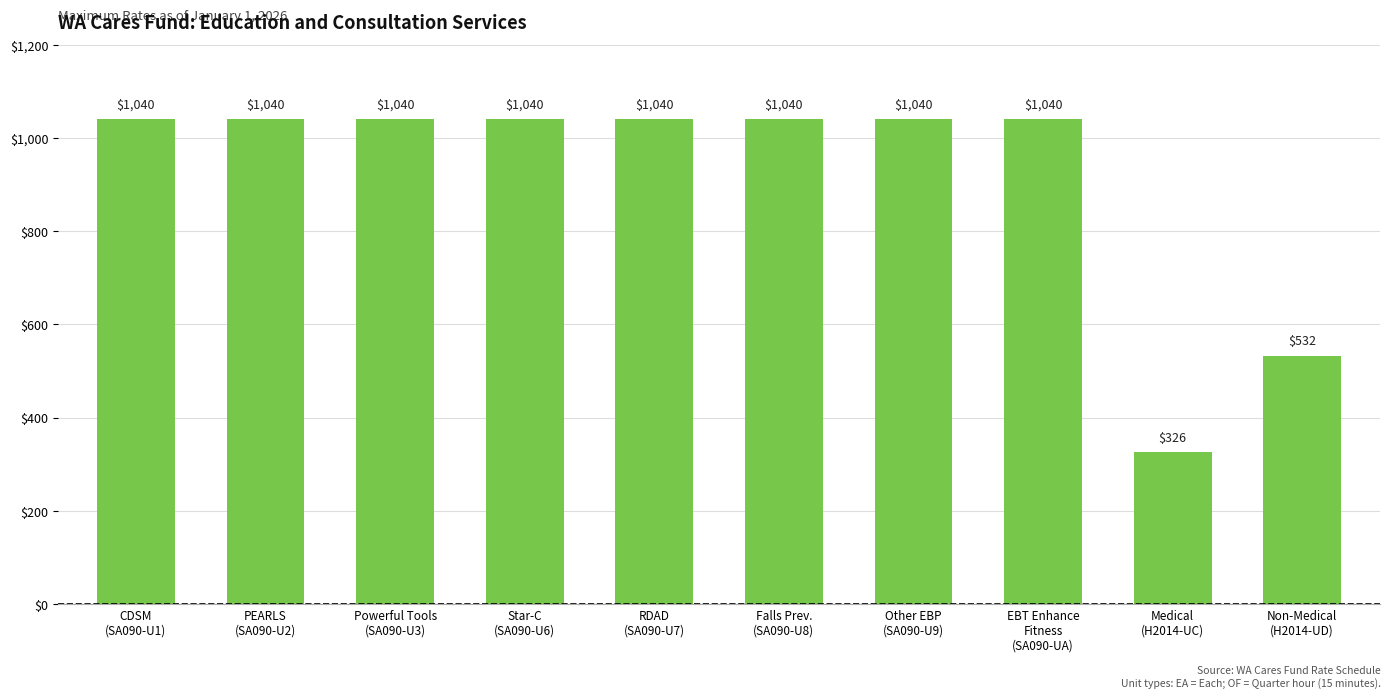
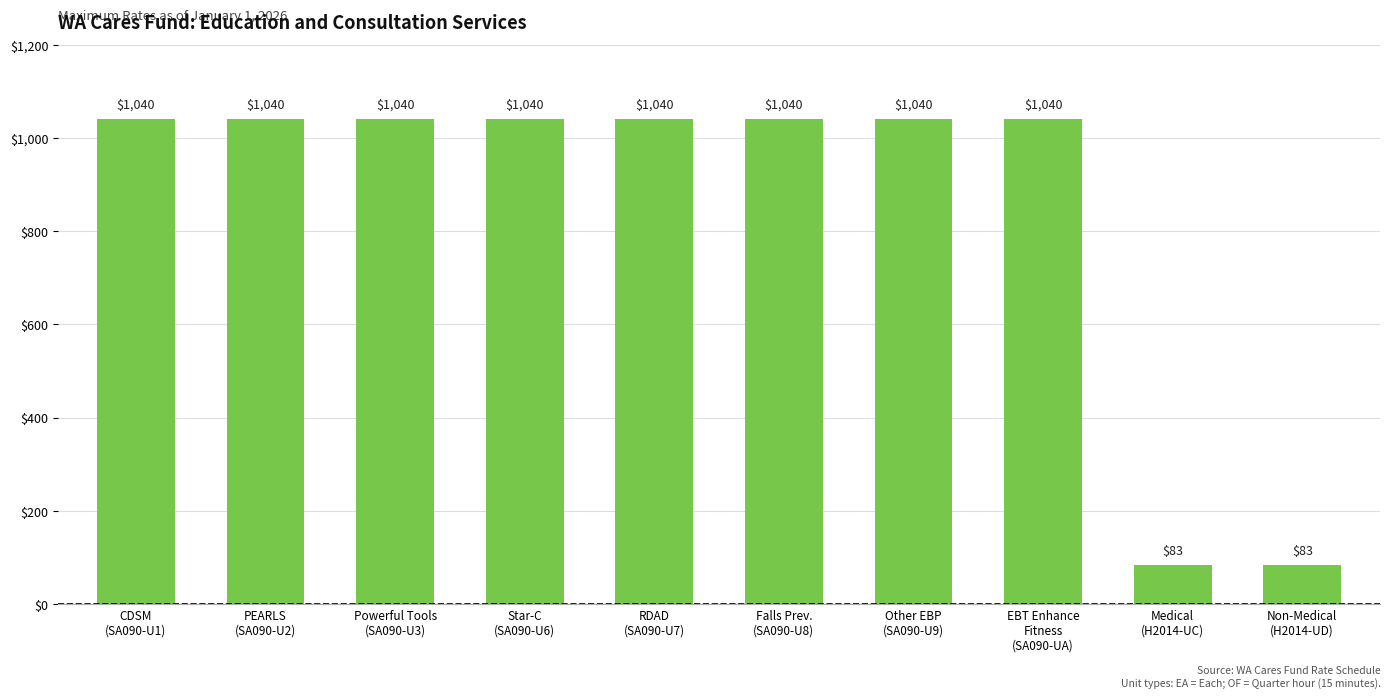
  {
    "CDSM (SA090-U1)": "$1,040",
    "PEARLS (SA090-U2)": "$1,040",
    "Powerful Tools (SA090-U3)": "$1,040",
    "Star-C (SA090-U6)": "$1,040",
    "RDAD (SA090-U7)": "$1,040",
    "Falls Prev. (SA090-U8)": "$1,040",
    "Other EBP (SA090-U9)": "$1,040",
    "EBT Enhance Fitness (SA090-UA)": "$1,040",
-   "Medical (H2014-UC)": "$326",
-   "Non-Medical (H2014-UD)": "$532"
+   "Medical (H2014-UC)": "$83",
+   "Non-Medical (H2014-UD)": "$83"
  }
